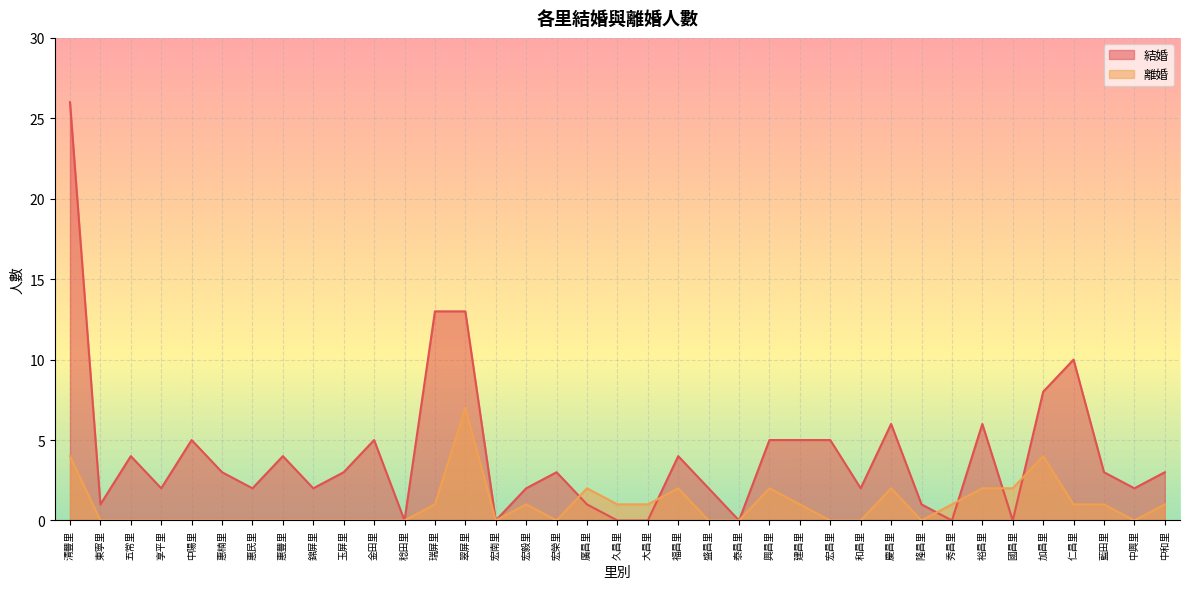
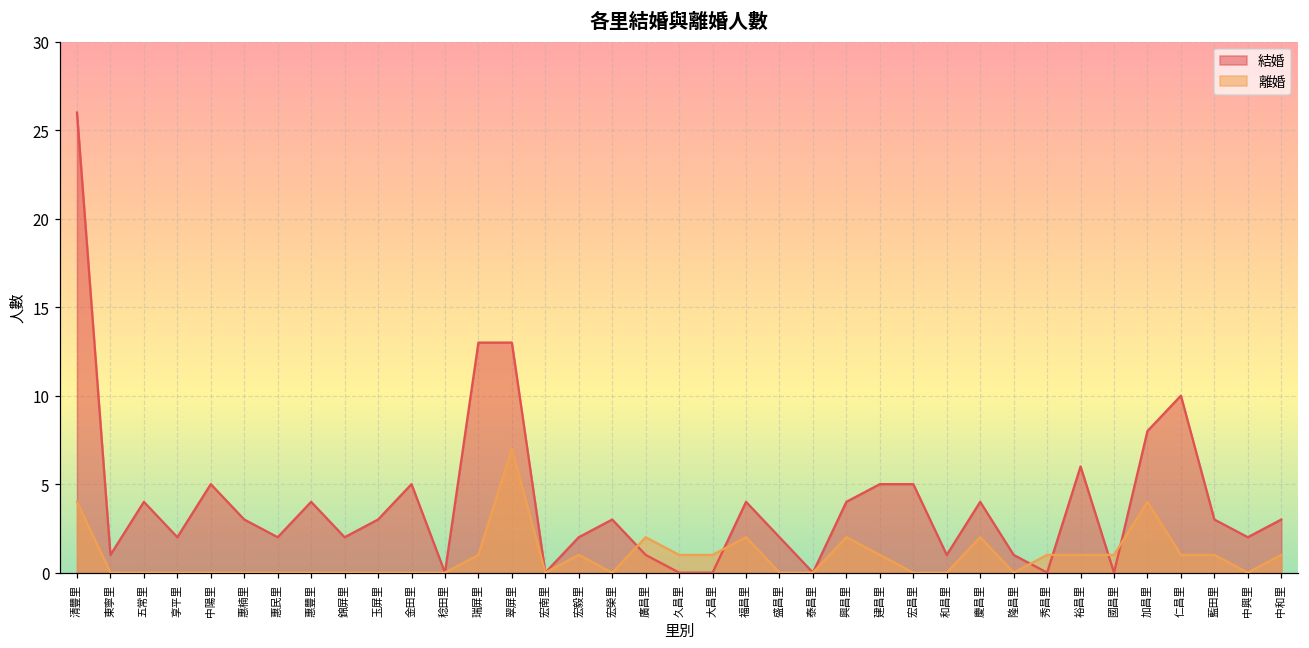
  {
    "結婚": {
      "清豐里": 26,
      "東寧里": 1,
      "五常里": 4,
      "享平里": 2,
      "中陽里": 5,
      "惠楠里": 3,
      "惠民里": 2,
      "惠豐里": 4,
      "錦屏里": 2,
      "玉屏里": 3,
      "金田里": 5,
      "瑞屏里": 13,
      "翠屏里": 13,
      "宏毅里": 2,
      "宏榮里": 3,
      "廣昌里": 1,
      "久昌里": 0,
      "大昌里": 0,
      "福昌里": 4,
      "盛昌里": 2,
-     "興昌里": 5,
+     "興昌里": 4,
      "建昌里": 5,
      "宏昌里": 5,
-     "和昌里": 2,
-     "慶昌里": 6,
+     "和昌里": 1,
+     "慶昌里": 4,
      "隆昌里": 1,
      "秀昌里": 0,
      "裕昌里": 6,
      "國昌里": 0,
      "加昌里": 8,
      "仁昌里": 10,
      "藍田里": 3,
      "中興里": 2,
      "中和里": 3
    },
    "離婚": {
      "清豐里": 4,
      "東寧里": 0,
      "五常里": 0,
      "享平里": 0,
      "中陽里": 0,
      "惠楠里": 0,
      "惠民里": 0,
      "惠豐里": 0,
      "錦屏里": 0,
      "玉屏里": 0,
      "金田里": 0,
      "瑞屏里": 1,
      "翠屏里": 7,
      "宏毅里": 1,
      "宏榮里": 0,
      "廣昌里": 2,
      "久昌里": 1,
      "大昌里": 1,
      "福昌里": 2,
      "盛昌里": 0,
      "興昌里": 2,
      "建昌里": 1,
      "宏昌里": 0,
      "和昌里": 0,
      "慶昌里": 2,
      "隆昌里": 0,
      "秀昌里": 1,
-     "裕昌里": 2,
-     "國昌里": 2,
+     "裕昌里": 1,
+     "國昌里": 1,
      "加昌里": 4,
      "仁昌里": 1,
      "藍田里": 1,
      "中興里": 0,
      "中和里": 1
    }
  }
